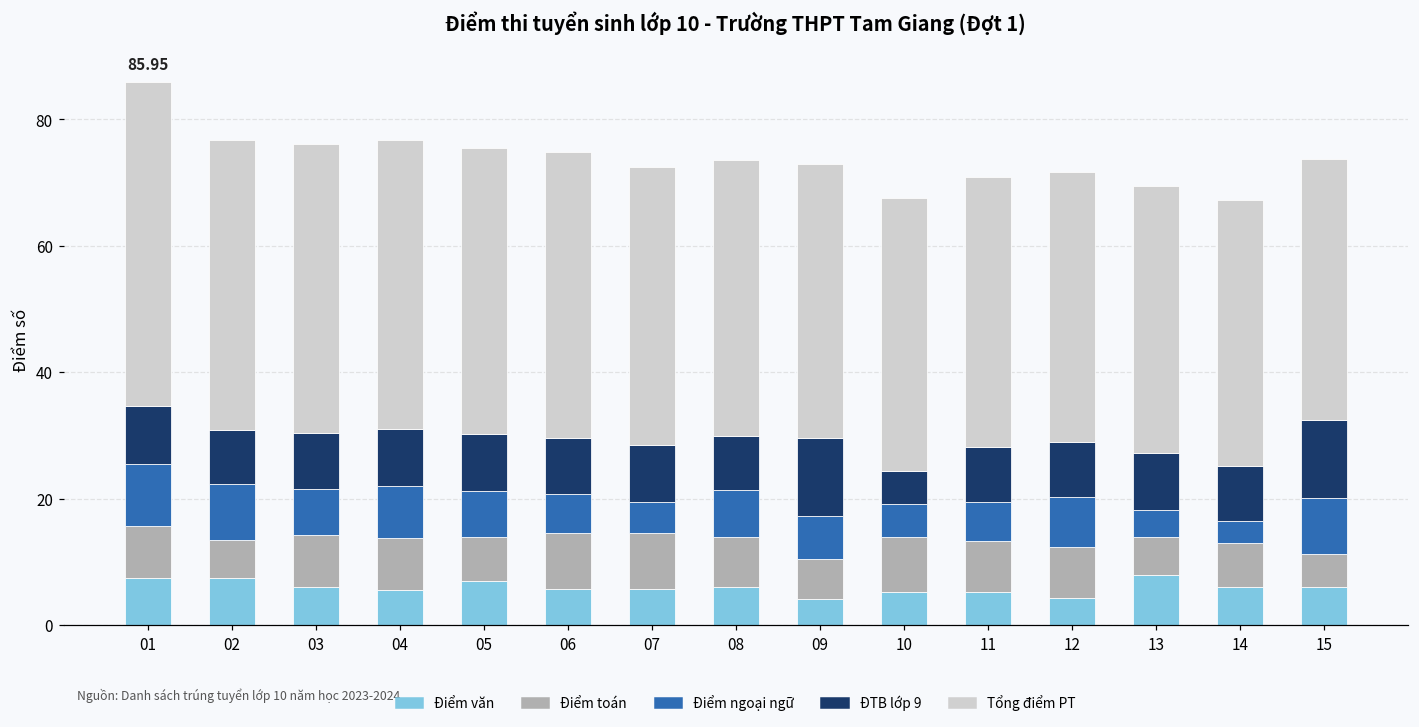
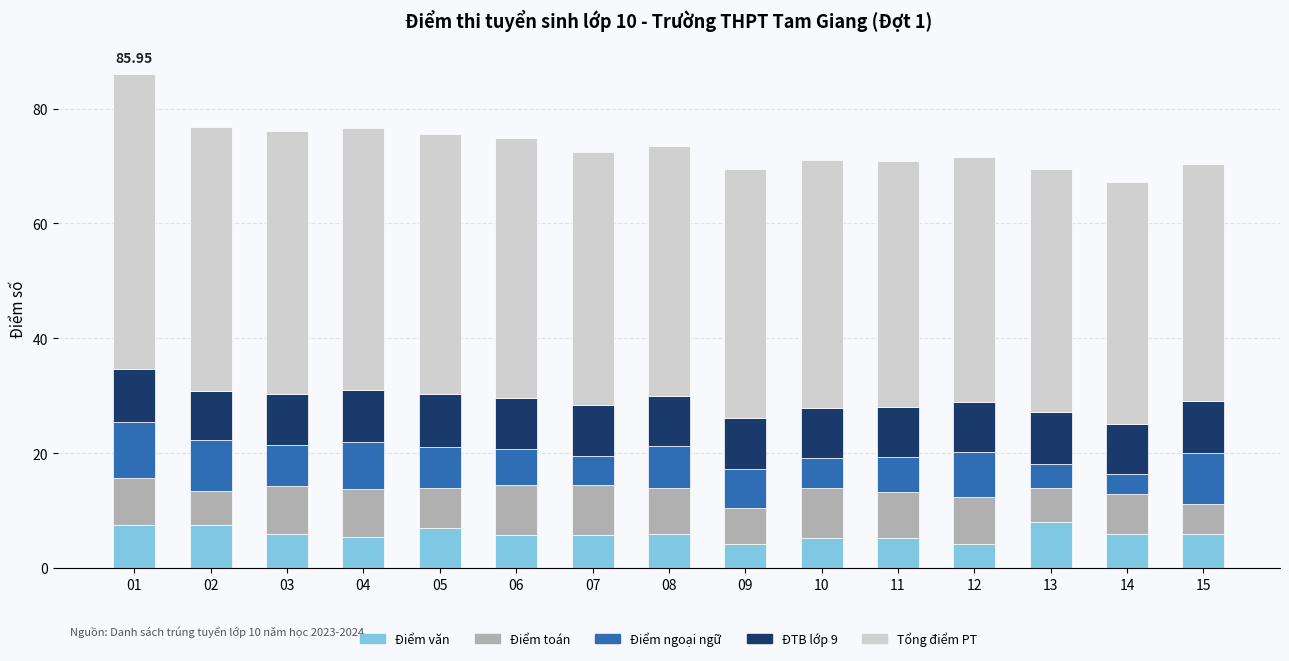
  {
    "Điểm văn": {
      "01": 8,
      "02": 8,
      "03": 6,
      "04": 6,
      "05": 7,
      "06": 6,
      "07": 6,
      "08": 6,
      "09": 4,
      "10": 5,
      "11": 5,
      "12": 4,
      "13": 8,
      "14": 6,
      "15": 6
    },
    "Điểm ngoại ngữ": {
      "01": 10,
      "02": 9,
      "03": 7,
      "04": 8,
      "05": 7,
      "06": 6,
      "07": 5,
      "08": 7,
      "09": 7,
      "10": 5,
      "11": 6,
      "12": 8,
      "13": 4,
      "14": 3,
      "15": 9
    },
    "ĐTB lớp 9": {
      "01": 9,
      "02": 9,
      "03": 9,
      "04": 9,
      "05": 9,
      "06": 9,
      "07": 9,
      "08": 9,
-     "09": 12,
-     "10": 5,
+     "09": 9,
+     "10": 9,
      "11": 9,
      "12": 9,
      "13": 9,
      "14": 9,
-     "15": 12
+     "15": 9
    }
  }
